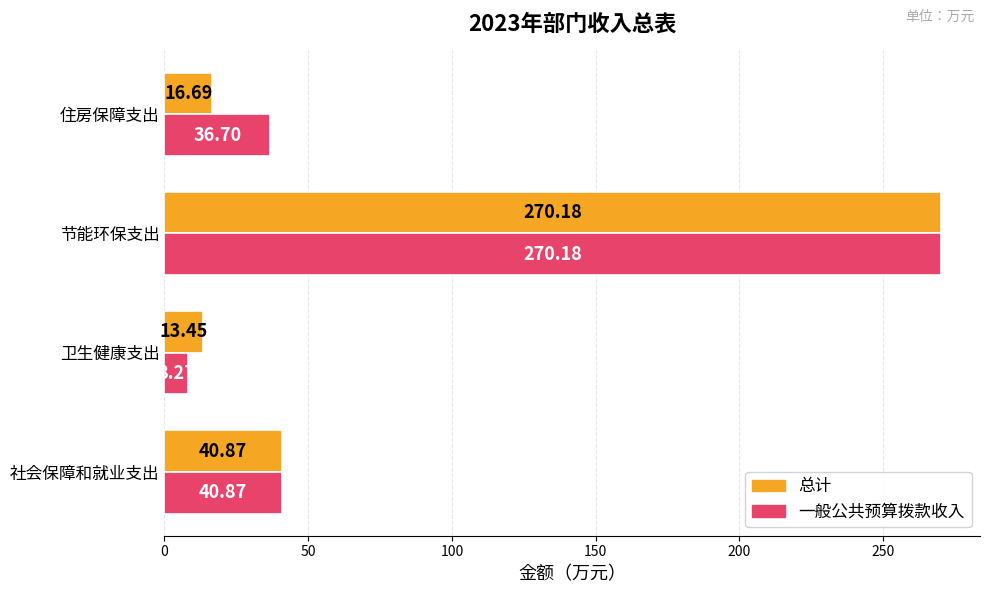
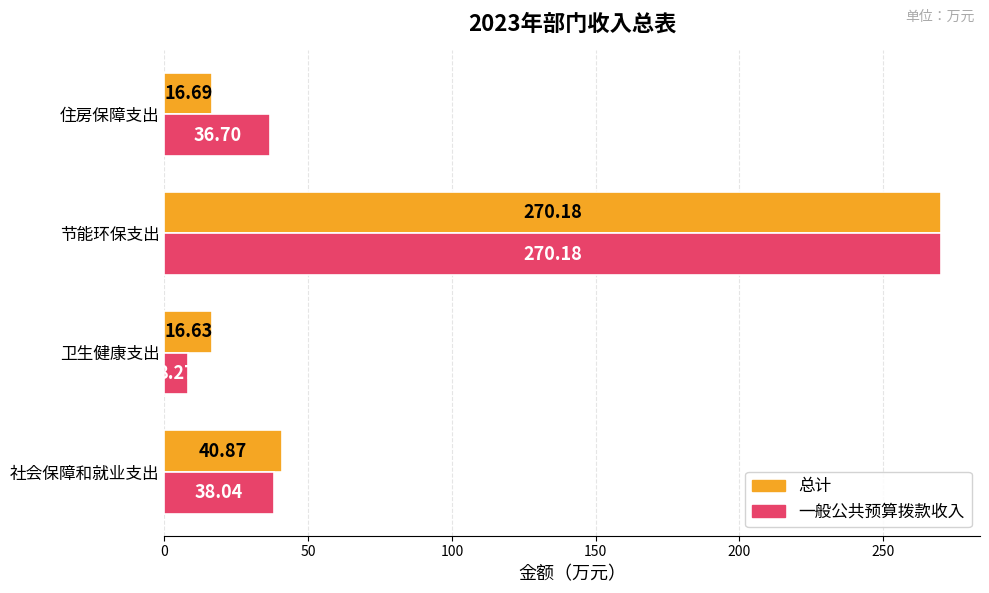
  {
    "总计": {
      "住房保障支出": 16.69,
      "节能环保支出": 270.18,
-     "卫生健康支出": 13.45,
+     "卫生健康支出": 16.63,
      "社会保障和就业支出": 40.87
    },
    "一般公共预算拨款收入": {
      "住房保障支出": 36.70,
      "节能环保支出": 270.18,
      "卫生健康支出": 8.27,
-     "社会保障和就业支出": 40.87
+     "社会保障和就业支出": 38.04
    }
  }
